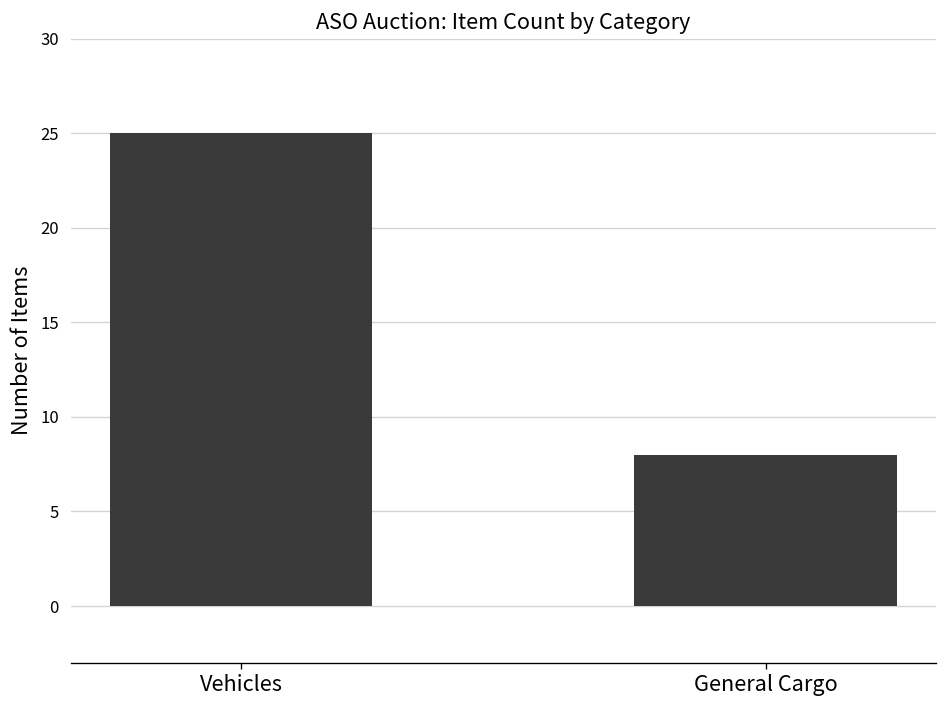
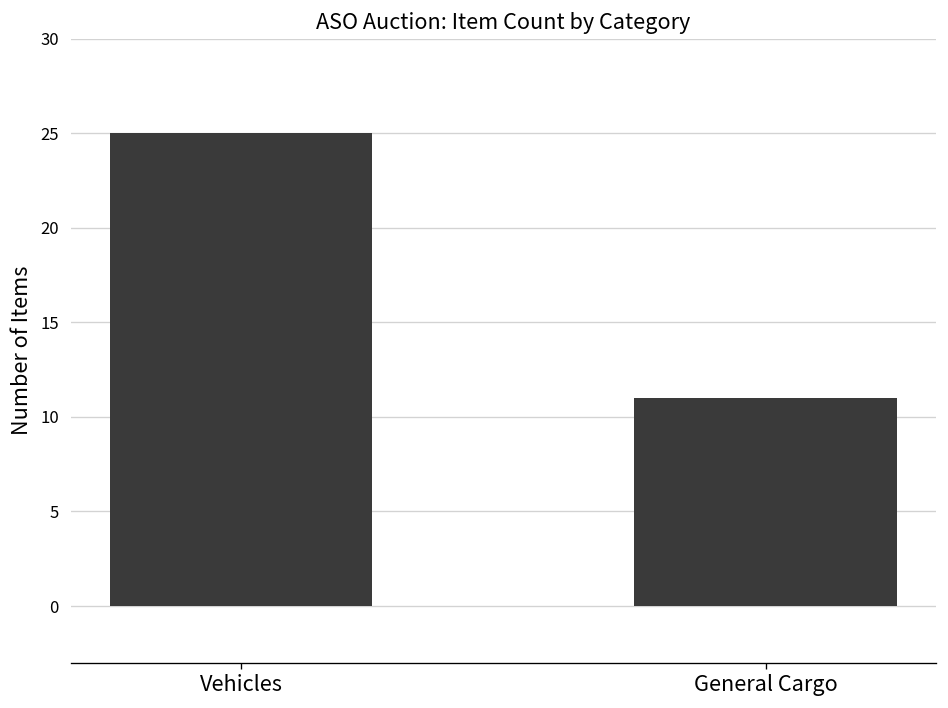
  {
    "Vehicles": 25,
-   "General Cargo": 8
+   "General Cargo": 11
  }
